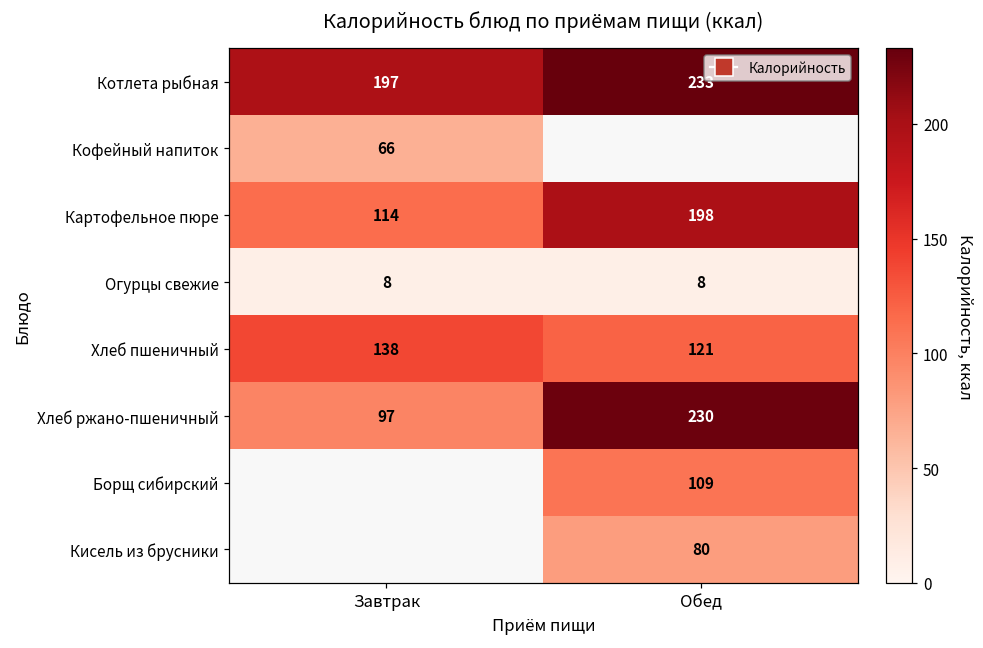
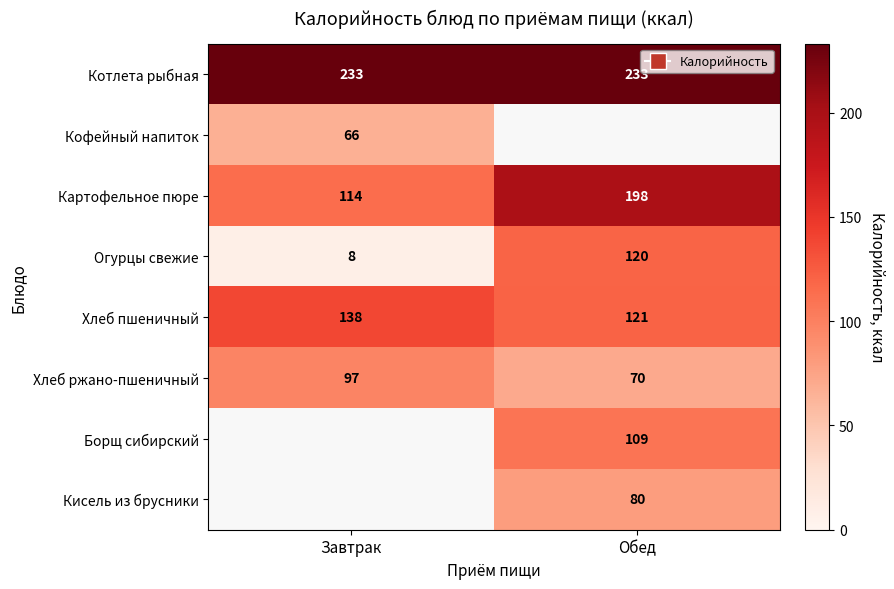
  {
    "Котлета рыбная": {
-     "Завтрак": 197
+     "Завтрак": 233
    },
    "Кофейный напиток": {
      "Завтрак": 66
    },
    "Картофельное пюре": {
      "Завтрак": 114,
      "Обед": 198
    },
    "Огурцы свежие": {
      "Завтрак": 8,
-     "Обед": 8
+     "Обед": 120
    },
    "Хлеб пшеничный": {
      "Завтрак": 138,
      "Обед": 121
    },
    "Хлеб ржано-пшеничный": {
      "Завтрак": 97,
-     "Обед": 230
+     "Обед": 70
    },
    "Борщ сибирский": {
      "Обед": 109
    },
    "Кисель из брусники": {
      "Обед": 80
    }
  }
